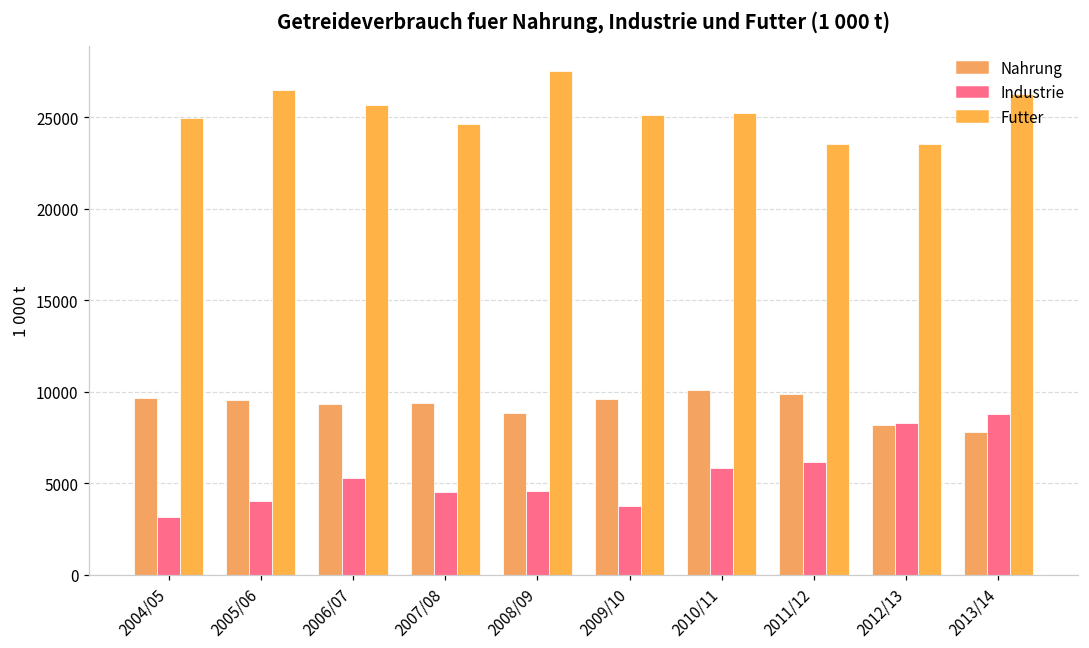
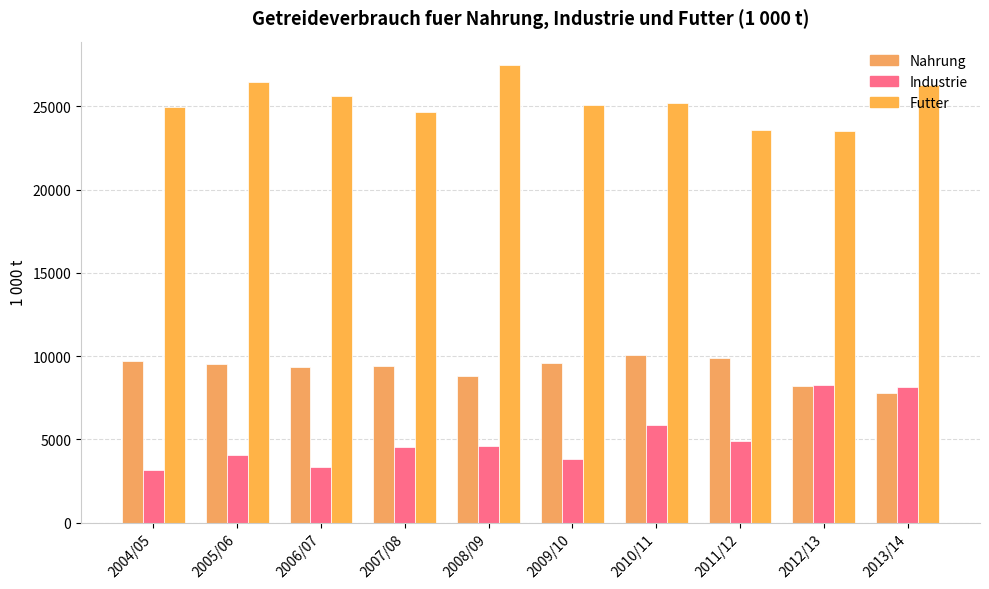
  {
    "Industrie": {
      "2004/05": 3200,
      "2005/06": 4000,
-     "2006/07": 5300,
+     "2006/07": 3400,
      "2007/08": 4500,
      "2008/09": 4600,
      "2009/10": 3800,
      "2010/11": 5800,
-     "2011/12": 6200,
+     "2011/12": 4900,
      "2012/13": 8300,
-     "2013/14": 8800
+     "2013/14": 8200
    }
  }
